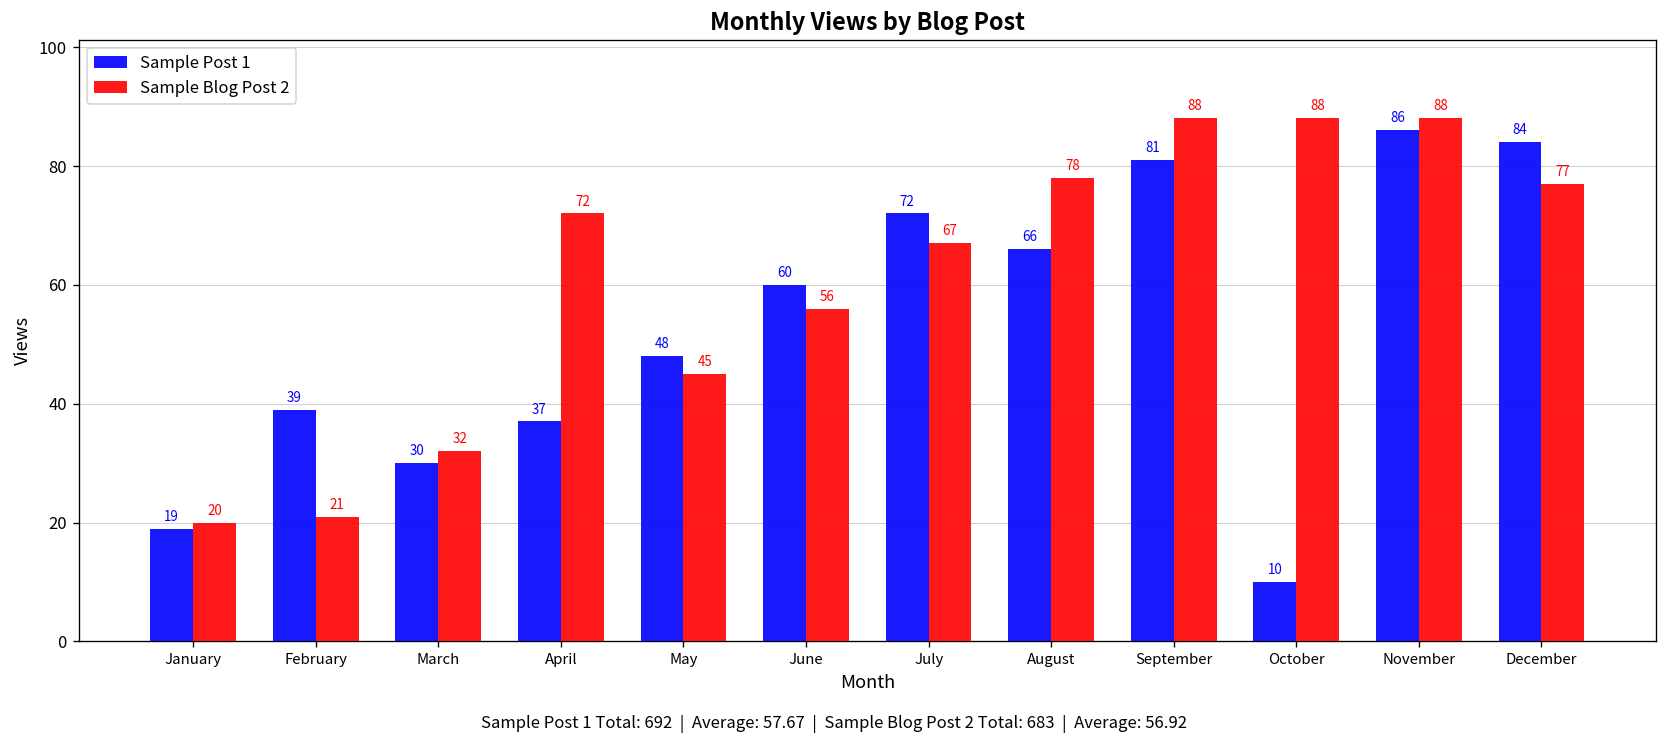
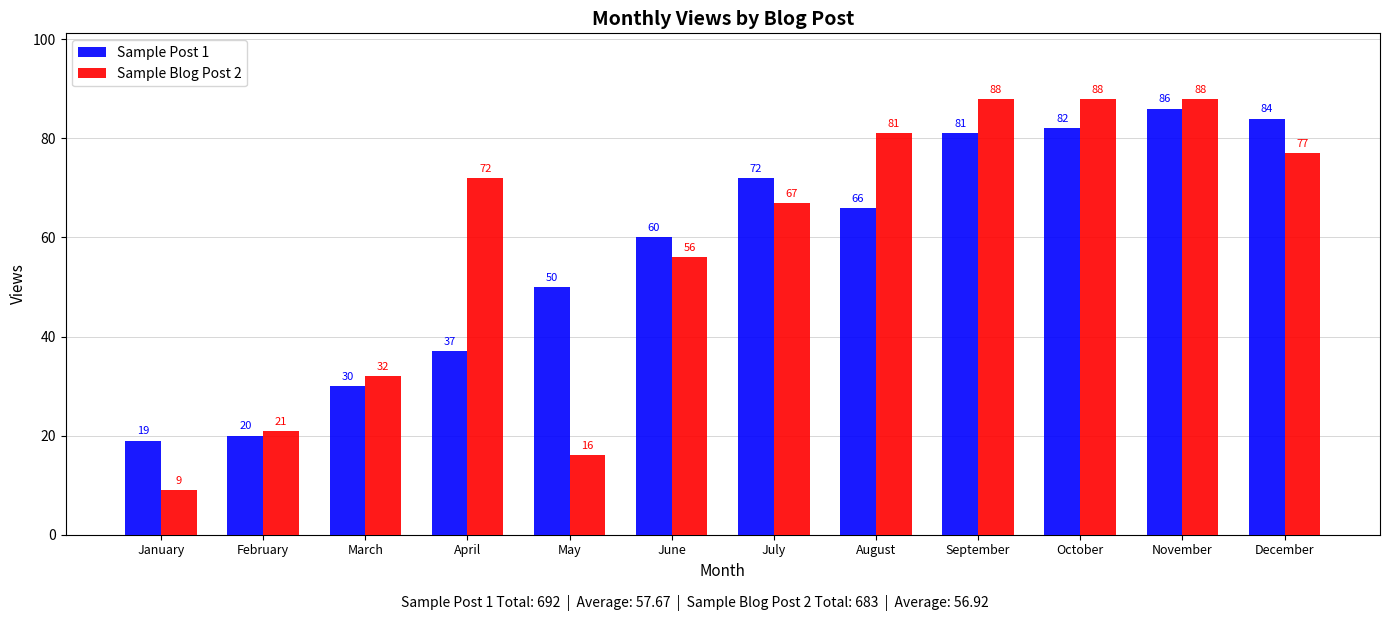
  {
    "Sample Post 1": {
      "January": 19,
-     "February": 39,
+     "February": 20,
      "March": 30,
      "April": 37,
-     "May": 48,
+     "May": 50,
      "June": 60,
      "July": 72,
      "August": 66,
      "September": 81,
-     "October": 10,
+     "October": 82,
      "November": 86,
      "December": 84
    },
    "Sample Blog Post 2": {
-     "January": 20,
+     "January": 9,
      "February": 21,
      "March": 32,
      "April": 72,
-     "May": 45,
+     "May": 16,
      "June": 56,
      "July": 67,
-     "August": 78,
+     "August": 81,
      "September": 88,
      "October": 88,
      "November": 88,
      "December": 77
    }
  }
